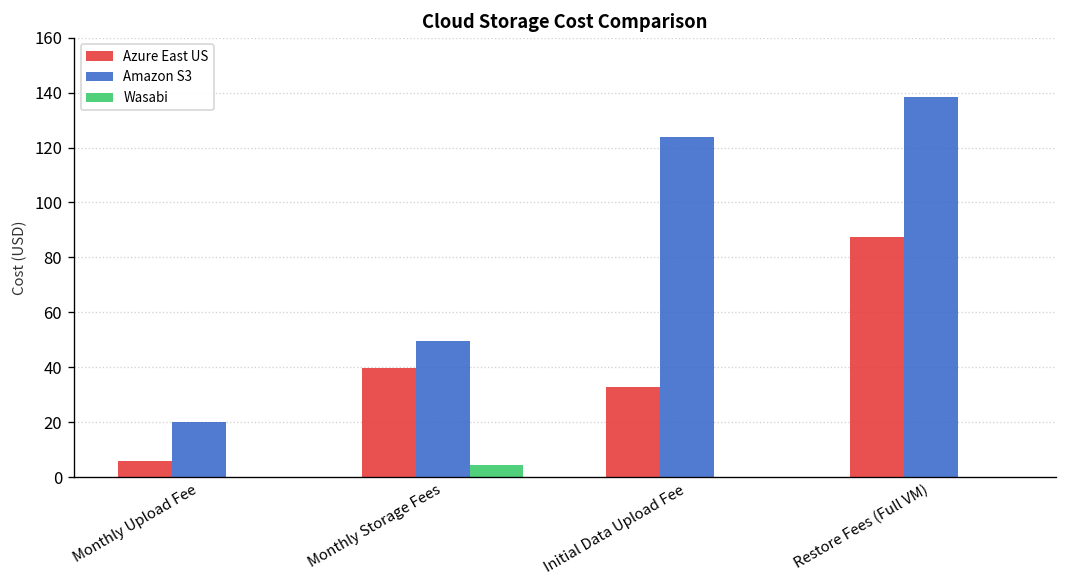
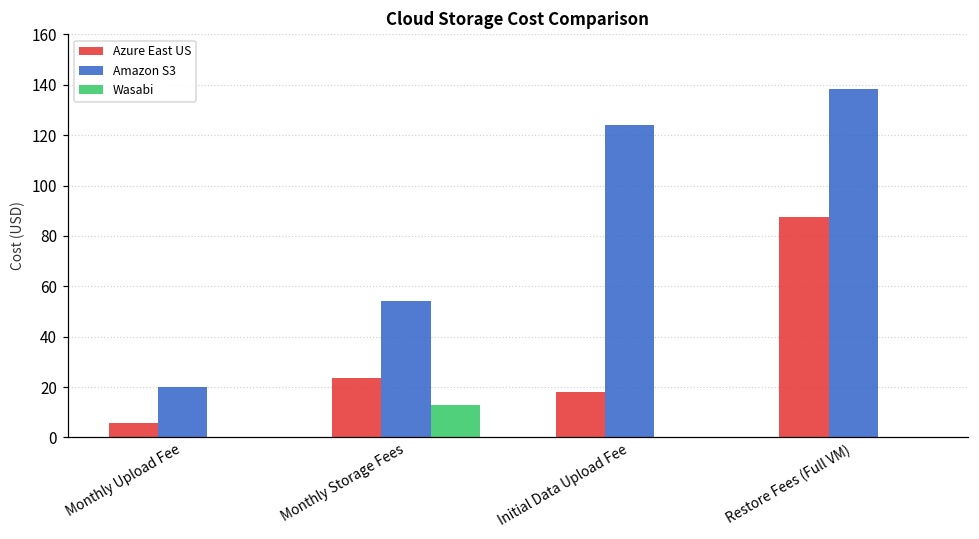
  {
    "Azure East US": {
      "Monthly Upload Fee": 6,
-     "Monthly Storage Fees": 40,
-     "Initial Data Upload Fee": 33,
+     "Monthly Storage Fees": 24,
+     "Initial Data Upload Fee": 18,
      "Restore Fees (Full VM)": 87
    },
    "Amazon S3": {
      "Monthly Upload Fee": 20,
-     "Monthly Storage Fees": 50,
+     "Monthly Storage Fees": 54,
      "Initial Data Upload Fee": 124,
      "Restore Fees (Full VM)": 138
    },
    "Wasabi": {
      "Monthly Upload Fee": 0,
-     "Monthly Storage Fees": 5,
+     "Monthly Storage Fees": 13,
      "Initial Data Upload Fee": 0,
      "Restore Fees (Full VM)": 0
    }
  }
